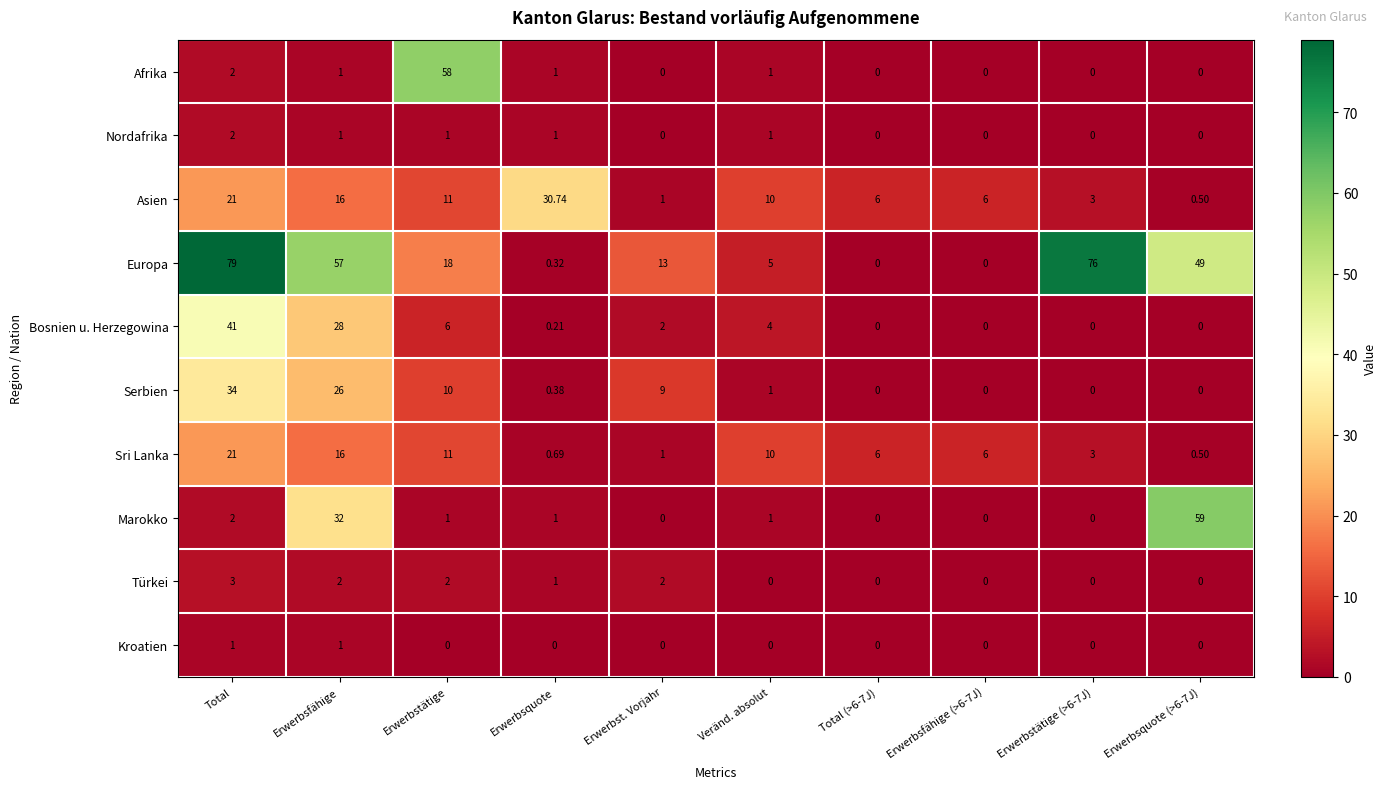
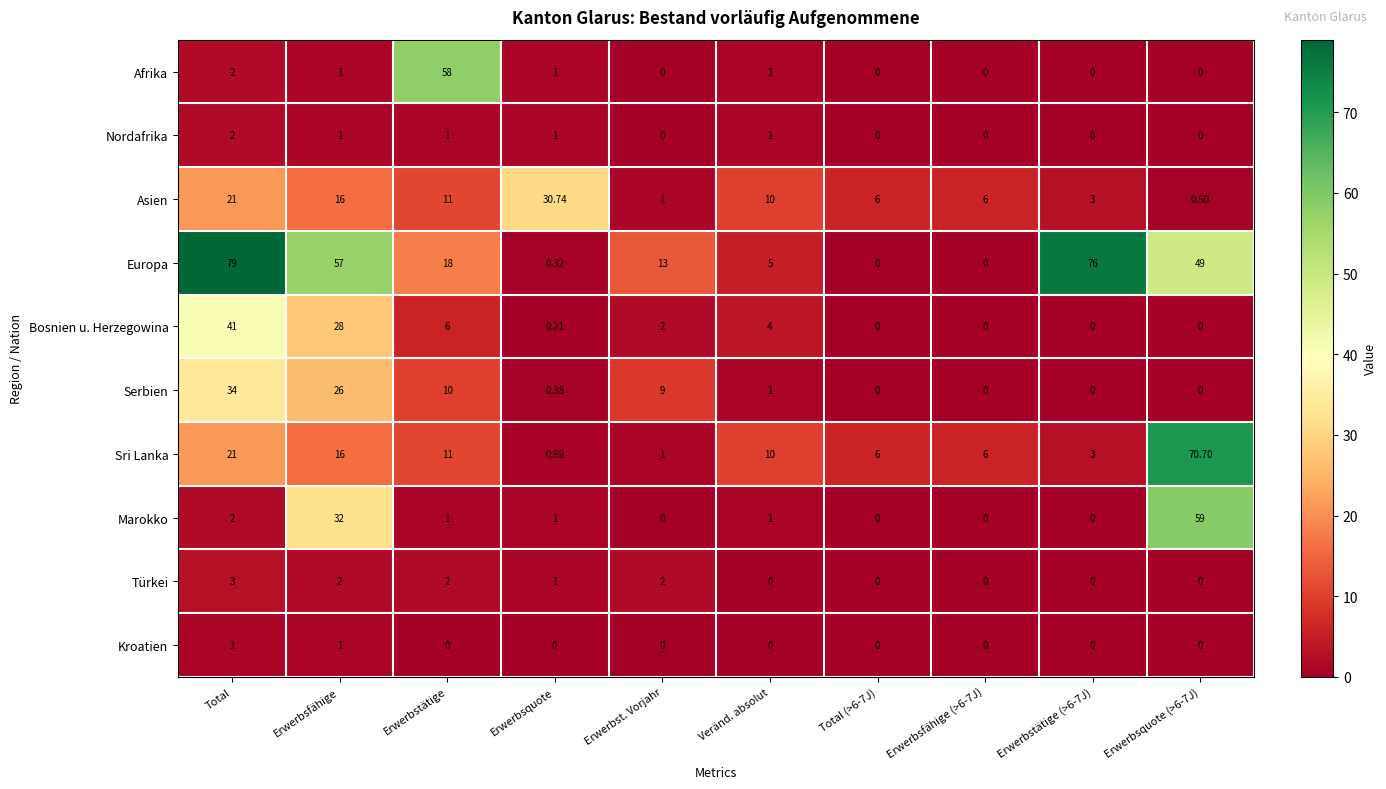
  {
    "Afrika": {
      "Total": 2,
      "Erwerbsfähige": 1,
      "Erwerbstätige": 58,
      "Erwerbsquote": 1,
      "Erwerbst. Vorjahr": 0,
      "Veränd. absolut": 1,
      "Total (>6-7J)": 0,
      "Erwerbsfähige (>6-7J)": 0,
      "Erwerbstätige (>6-7J)": 0,
      "Erwerbsquote (>6-7J)": 0
    },
    "Nordafrika": {
      "Total": 2,
      "Erwerbsfähige": 1,
      "Erwerbstätige": 1,
      "Erwerbsquote": 1,
      "Erwerbst. Vorjahr": 0,
      "Veränd. absolut": 1,
      "Total (>6-7J)": 0,
      "Erwerbsfähige (>6-7J)": 0,
      "Erwerbstätige (>6-7J)": 0,
      "Erwerbsquote (>6-7J)": 0
    },
    "Asien": {
      "Total": 21,
      "Erwerbsfähige": 16,
      "Erwerbstätige": 11,
      "Erwerbsquote": 30.74,
      "Erwerbst. Vorjahr": 1,
      "Veränd. absolut": 10,
      "Total (>6-7J)": 6,
      "Erwerbsfähige (>6-7J)": 6,
      "Erwerbstätige (>6-7J)": 3,
      "Erwerbsquote (>6-7J)": 0.50
    },
    "Europa": {
      "Total": 79,
      "Erwerbsfähige": 57,
      "Erwerbstätige": 18,
      "Erwerbsquote": 0.32,
      "Erwerbst. Vorjahr": 13,
      "Veränd. absolut": 5,
      "Total (>6-7J)": 0,
      "Erwerbsfähige (>6-7J)": 0,
      "Erwerbstätige (>6-7J)": 76,
      "Erwerbsquote (>6-7J)": 49
    },
    "Bosnien u. Herzegowina": {
      "Total": 41,
      "Erwerbsfähige": 28,
      "Erwerbstätige": 6,
      "Erwerbsquote": 0.21,
      "Erwerbst. Vorjahr": 2,
      "Veränd. absolut": 4,
      "Total (>6-7J)": 0,
      "Erwerbsfähige (>6-7J)": 0,
      "Erwerbstätige (>6-7J)": 0,
      "Erwerbsquote (>6-7J)": 0
    },
    "Serbien": {
      "Total": 34,
      "Erwerbsfähige": 26,
      "Erwerbstätige": 10,
      "Erwerbsquote": 0.38,
      "Erwerbst. Vorjahr": 9,
      "Veränd. absolut": 1,
      "Total (>6-7J)": 0,
      "Erwerbsfähige (>6-7J)": 0,
      "Erwerbstätige (>6-7J)": 0,
      "Erwerbsquote (>6-7J)": 0
    },
    "Sri Lanka": {
      "Total": 21,
      "Erwerbsfähige": 16,
      "Erwerbstätige": 11,
      "Erwerbsquote": 0.69,
      "Erwerbst. Vorjahr": 1,
      "Veränd. absolut": 10,
      "Total (>6-7J)": 6,
      "Erwerbsfähige (>6-7J)": 6,
      "Erwerbstätige (>6-7J)": 3,
-     "Erwerbsquote (>6-7J)": 0.50
+     "Erwerbsquote (>6-7J)": 70.70
    },
    "Marokko": {
      "Total": 2,
      "Erwerbsfähige": 32,
      "Erwerbstätige": 1,
      "Erwerbsquote": 1,
      "Erwerbst. Vorjahr": 0,
      "Veränd. absolut": 1,
      "Total (>6-7J)": 0,
      "Erwerbsfähige (>6-7J)": 0,
      "Erwerbstätige (>6-7J)": 0,
      "Erwerbsquote (>6-7J)": 59
    },
    "Türkei": {
      "Total": 3,
      "Erwerbsfähige": 2,
      "Erwerbstätige": 2,
      "Erwerbsquote": 1,
      "Erwerbst. Vorjahr": 2,
      "Veränd. absolut": 0,
      "Total (>6-7J)": 0,
      "Erwerbsfähige (>6-7J)": 0,
      "Erwerbstätige (>6-7J)": 0,
      "Erwerbsquote (>6-7J)": 0
    },
    "Kroatien": {
      "Total": 1,
      "Erwerbsfähige": 1,
      "Erwerbstätige": 0,
      "Erwerbsquote": 0,
      "Erwerbst. Vorjahr": 0,
      "Veränd. absolut": 0,
      "Total (>6-7J)": 0,
      "Erwerbsfähige (>6-7J)": 0,
      "Erwerbstätige (>6-7J)": 0,
      "Erwerbsquote (>6-7J)": 0
    }
  }
